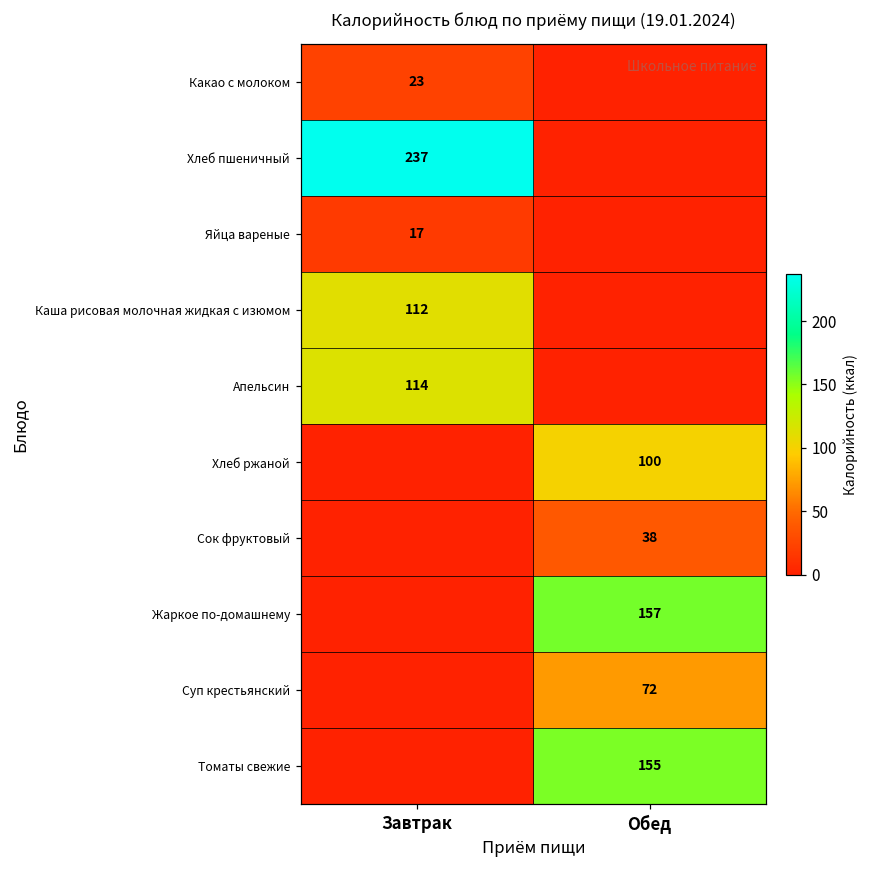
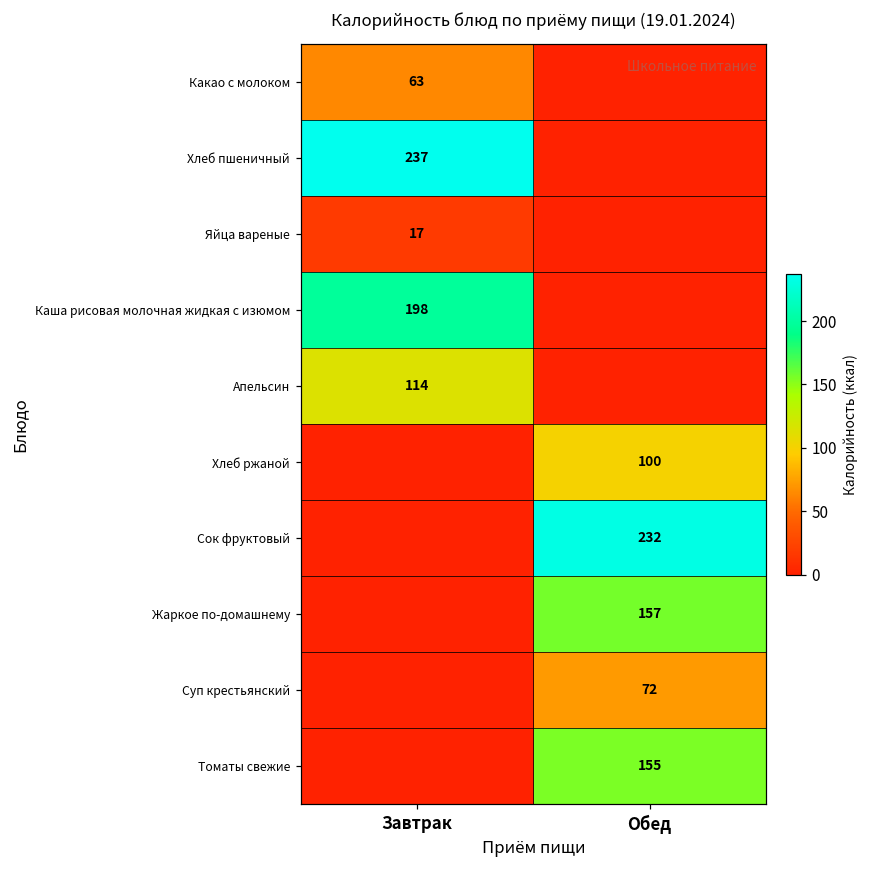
  {
    "Какао с молоком": {
-     "Завтрак": 23
+     "Завтрак": 63
    },
    "Хлеб пшеничный": {
      "Завтрак": 237
    },
    "Яйца вареные": {
      "Завтрак": 17
    },
    "Каша рисовая молочная жидкая с изюмом": {
-     "Завтрак": 112
+     "Завтрак": 198
    },
    "Апельсин": {
      "Завтрак": 114
    },
    "Хлеб ржаной": {
      "Обед": 100
    },
    "Сок фруктовый": {
-     "Обед": 38
+     "Обед": 232
    },
    "Жаркое по-домашнему": {
      "Обед": 157
    },
    "Суп крестьянский": {
      "Обед": 72
    },
    "Томаты свежие": {
      "Обед": 155
    }
  }
